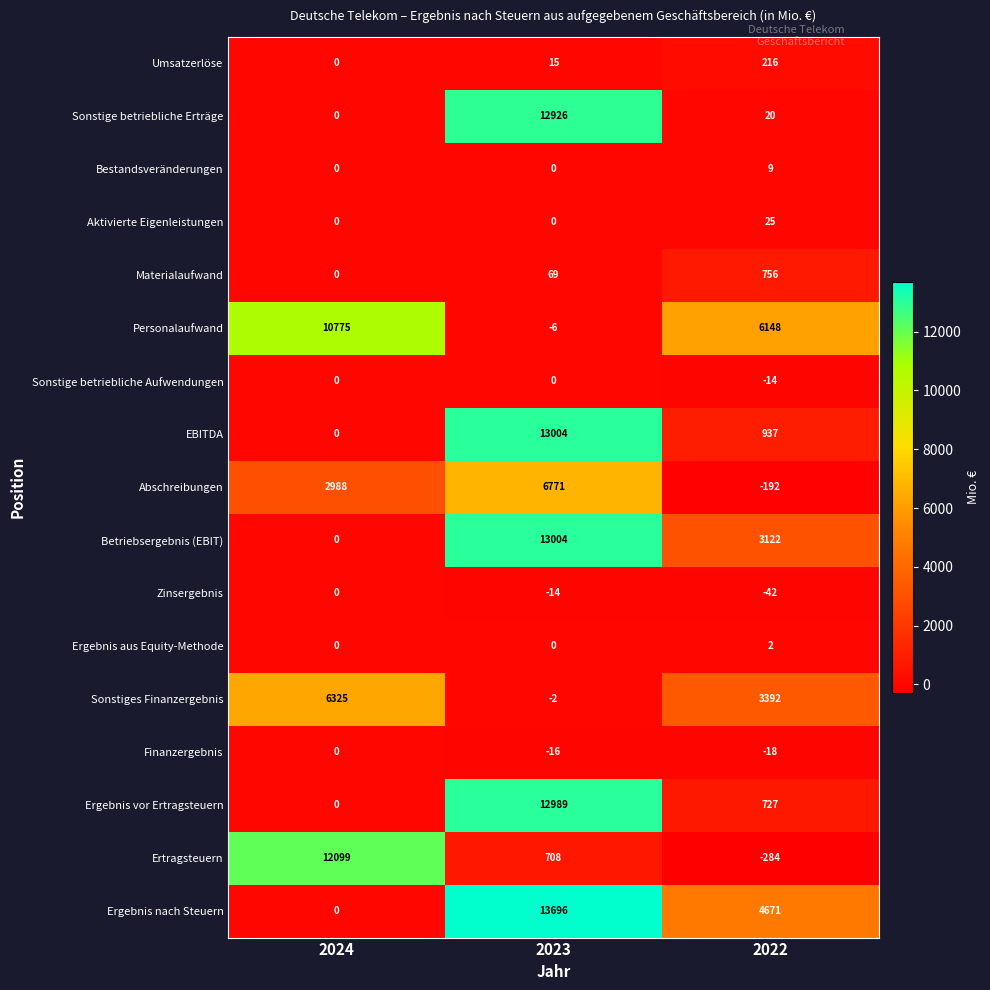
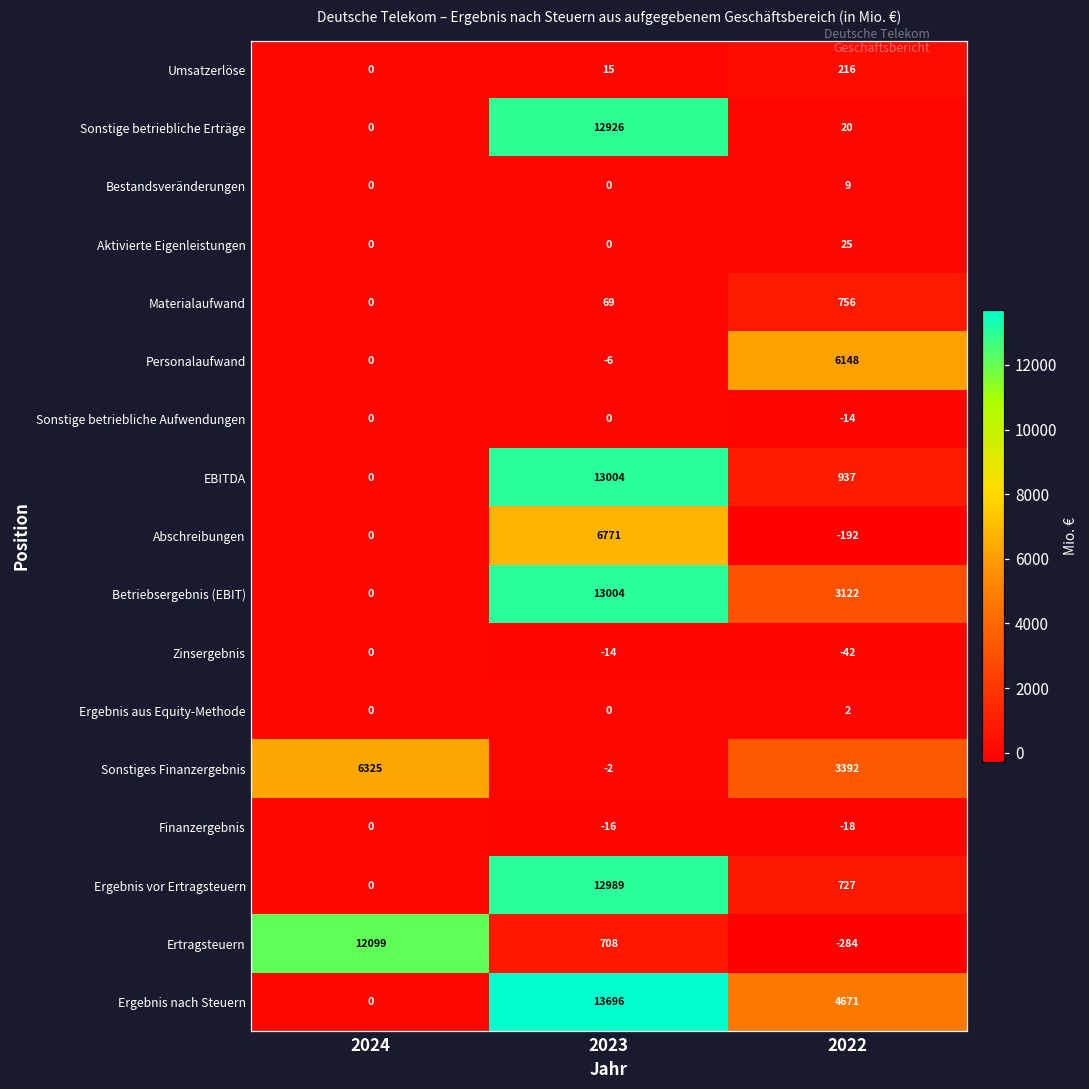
  {
    "Umsatzerlöse": {
      "2024": 0,
      "2023": 15,
      "2022": 216
    },
    "Sonstige betriebliche Erträge": {
      "2024": 0,
      "2023": 12926,
      "2022": 20
    },
    "Bestandsveränderungen": {
      "2024": 0,
      "2023": 0,
      "2022": 9
    },
    "Aktivierte Eigenleistungen": {
      "2024": 0,
      "2023": 0,
      "2022": 25
    },
    "Materialaufwand": {
      "2024": 0,
      "2023": 69,
      "2022": 756
    },
    "Personalaufwand": {
-     "2024": 10775,
+     "2024": 0,
      "2023": -6,
      "2022": 6148
    },
    "Sonstige betriebliche Aufwendungen": {
      "2024": 0,
      "2023": 0,
      "2022": -14
    },
    "EBITDA": {
      "2024": 0,
      "2023": 13004,
      "2022": 937
    },
    "Abschreibungen": {
-     "2024": 2988,
+     "2024": 0,
      "2023": 6771,
      "2022": -192
    },
    "Betriebsergebnis (EBIT)": {
      "2024": 0,
      "2023": 13004,
      "2022": 3122
    },
    "Zinsergebnis": {
      "2024": 0,
      "2023": -14,
      "2022": -42
    },
    "Ergebnis aus Equity-Methode": {
      "2024": 0,
      "2023": 0,
      "2022": 2
    },
    "Sonstiges Finanzergebnis": {
      "2024": 6325,
      "2023": -2,
      "2022": 3392
    },
    "Finanzergebnis": {
      "2024": 0,
      "2023": -16,
      "2022": -18
    },
    "Ergebnis vor Ertragsteuern": {
      "2024": 0,
      "2023": 12989,
      "2022": 727
    },
    "Ertragsteuern": {
      "2024": 12099,
      "2023": 708,
      "2022": -284
    },
    "Ergebnis nach Steuern": {
      "2024": 0,
      "2023": 13696,
      "2022": 4671
    }
  }
